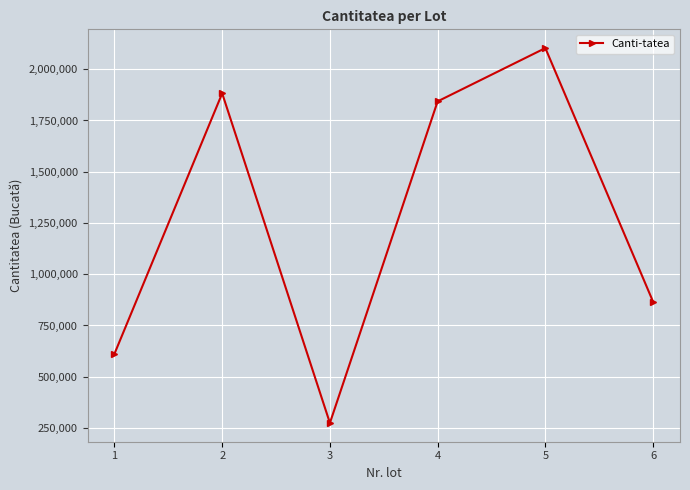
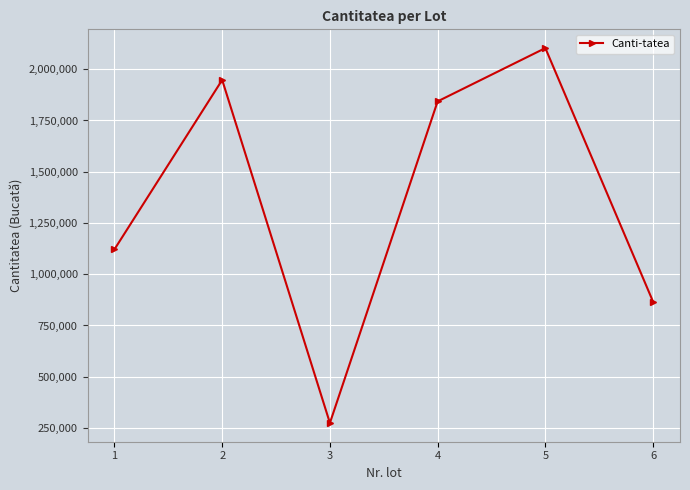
  {
-   "1": "610,000",
-   "2": "1,880,000",
+   "1": "1,120,000",
+   "2": "1,950,000",
    "3": "270,000",
    "4": "1,840,000",
    "5": "2,100,000",
    "6": "870,000"
  }
